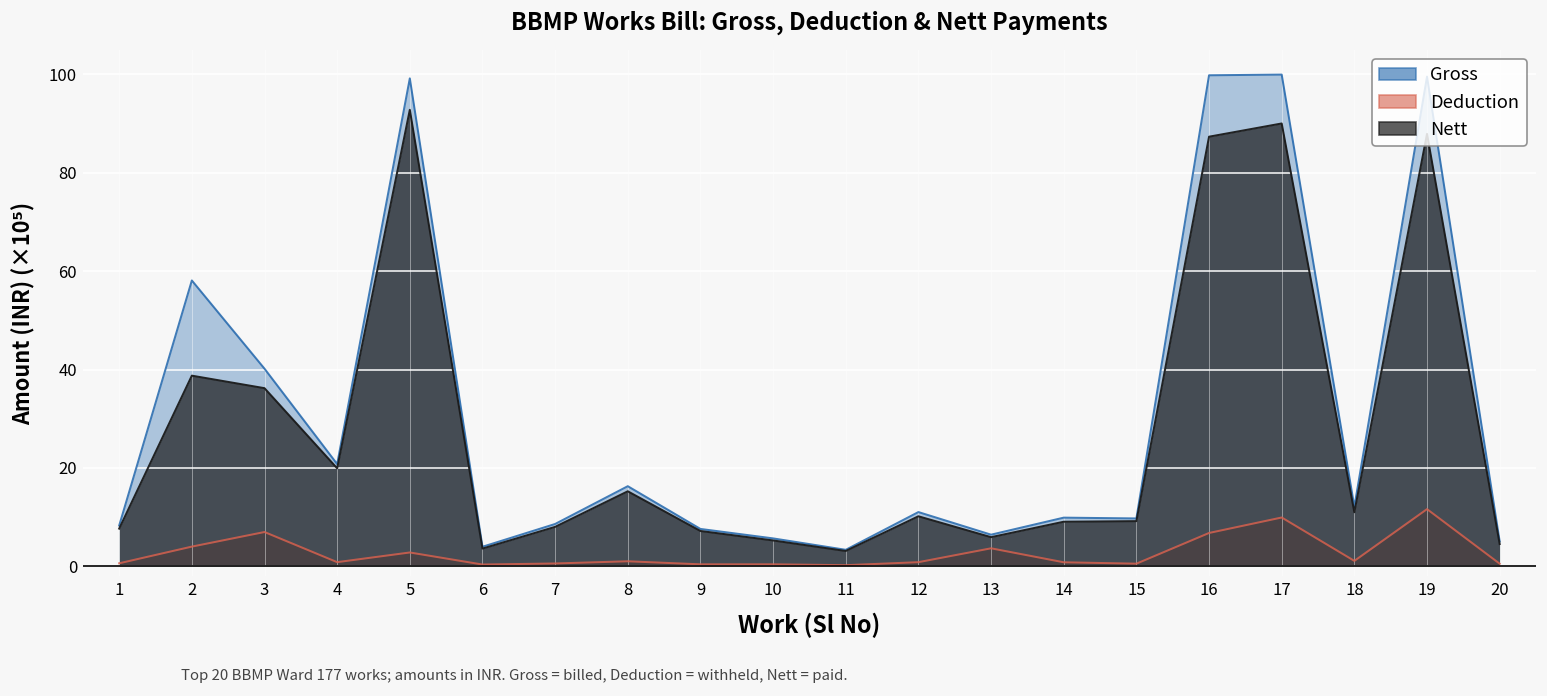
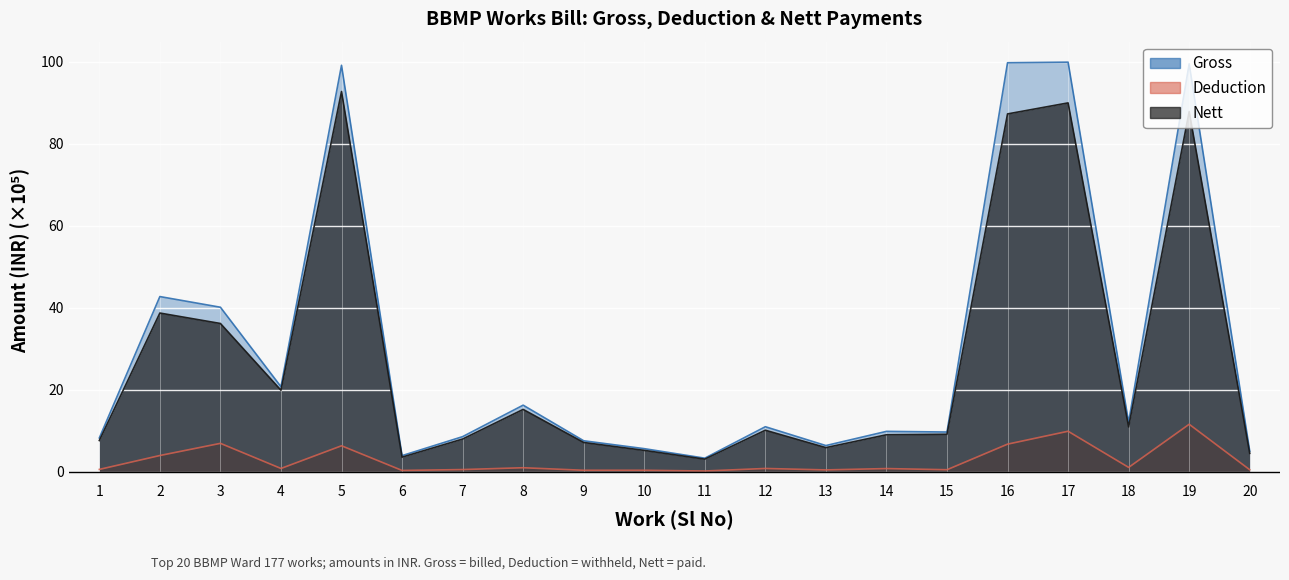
  {
    "Gross": {
      "1": 8,
-     "2": 58,
+     "2": 43,
      "3": 40,
      "4": 21,
      "5": 99,
      "8": 16,
      "12": 11,
      "14": 10,
      "16": 100,
      "17": 100,
      "18": 12
    },
    "Deduction": {
      "1": 1,
      "2": 4,
      "3": 7,
      "4": 1,
-     "5": 3,
+     "5": 6,
      "6": 0,
      "7": 1,
      "8": 1,
      "9": 0,
      "10": 0,
      "11": 0,
      "12": 1,
-     "13": 4,
+     "13": 1,
      "14": 1,
      "15": 1,
      "16": 7,
      "17": 10,
      "18": 1,
      "19": 12,
      "20": 1
    },
    "Nett": {
      "1": 8,
      "2": 39,
      "3": 36,
      "4": 20,
      "5": 93,
      "8": 15,
      "12": 10,
      "14": 9,
      "16": 87,
      "17": 90,
      "18": 11
    }
  }
